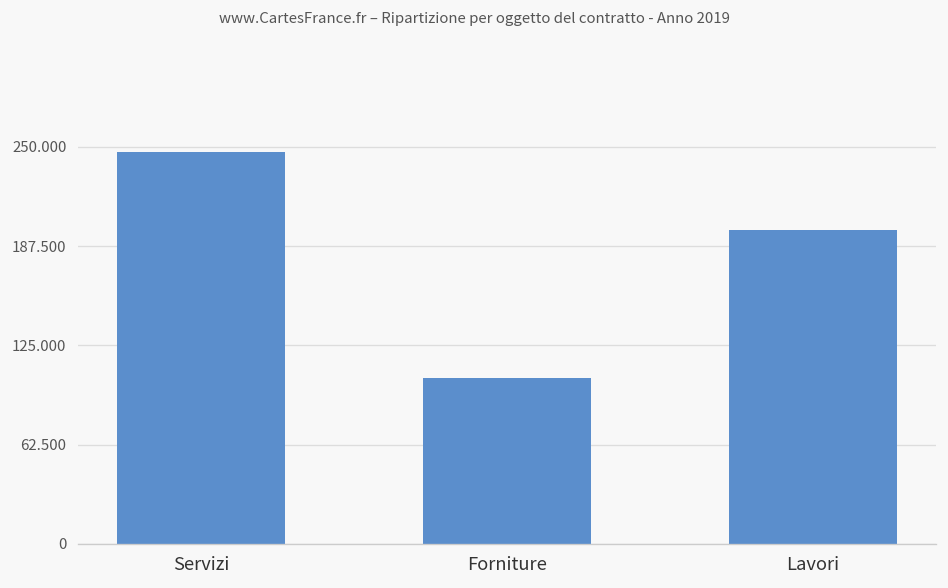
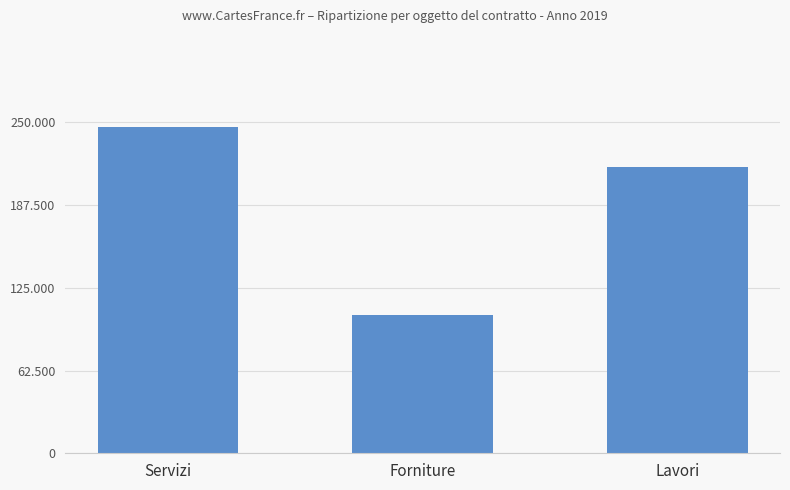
  {
    "Servizi": 247,
    "Forniture": 104,
-   "Lavori": 198
+   "Lavori": 216
  }
